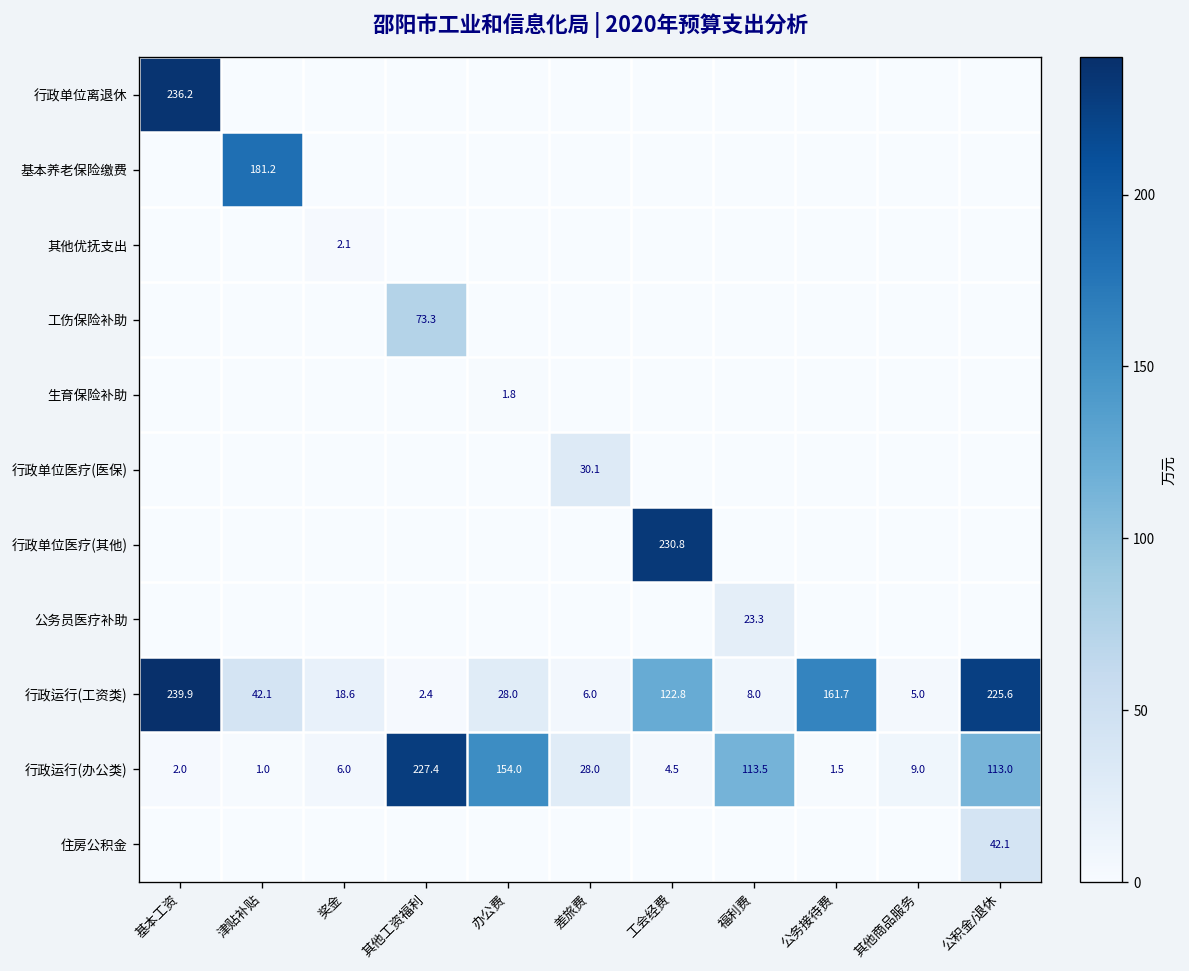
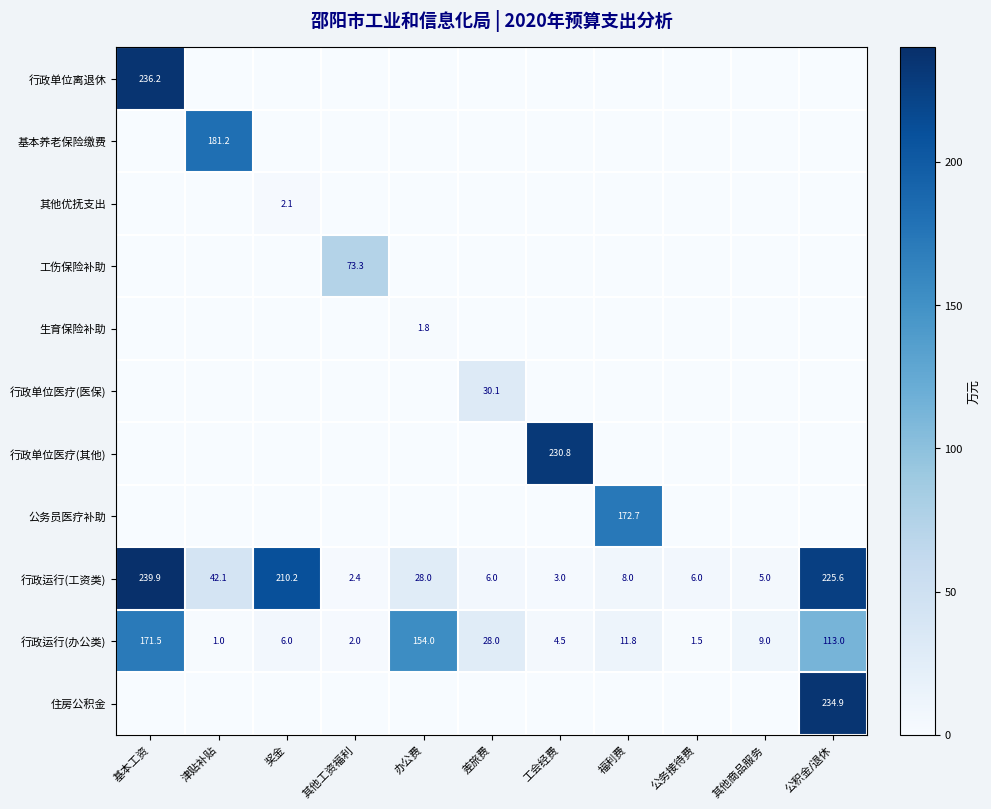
  {
    "行政单位离退休": {
      "基本工资": 236.2
    },
    "基本养老保险缴费": {
      "津贴补贴": 181.2
    },
    "其他优抚支出": {
      "奖金": 2.1
    },
    "工伤保险补助": {
      "其他工资福利": 73.3
    },
    "生育保险补助": {
      "办公费": 1.8
    },
    "行政单位医疗(医保)": {
      "差旅费": 30.1
    },
    "行政单位医疗(其他)": {
      "工会经费": 230.8
    },
    "公务员医疗补助": {
-     "福利费": 23.3
+     "福利费": 172.7
    },
    "行政运行(工资类)": {
      "基本工资": 239.9,
      "津贴补贴": 42.1,
-     "奖金": 18.6,
+     "奖金": 210.2,
      "其他工资福利": 2.4,
      "办公费": 28.0,
      "差旅费": 6.0,
-     "工会经费": 122.8,
+     "工会经费": 3.0,
      "福利费": 8.0,
-     "公务接待费": 161.7,
+     "公务接待费": 6.0,
      "其他商品服务": 5.0,
      "公积金/退休": 225.6
    },
    "行政运行(办公类)": {
-     "基本工资": 2.0,
+     "基本工资": 171.5,
      "津贴补贴": 1.0,
      "奖金": 6.0,
-     "其他工资福利": 227.4,
+     "其他工资福利": 2.0,
      "办公费": 154.0,
      "差旅费": 28.0,
      "工会经费": 4.5,
-     "福利费": 113.5,
+     "福利费": 11.8,
      "公务接待费": 1.5,
      "其他商品服务": 9.0,
      "公积金/退休": 113.0
    },
    "住房公积金": {
-     "公积金/退休": 42.1
+     "公积金/退休": 234.9
    }
  }
